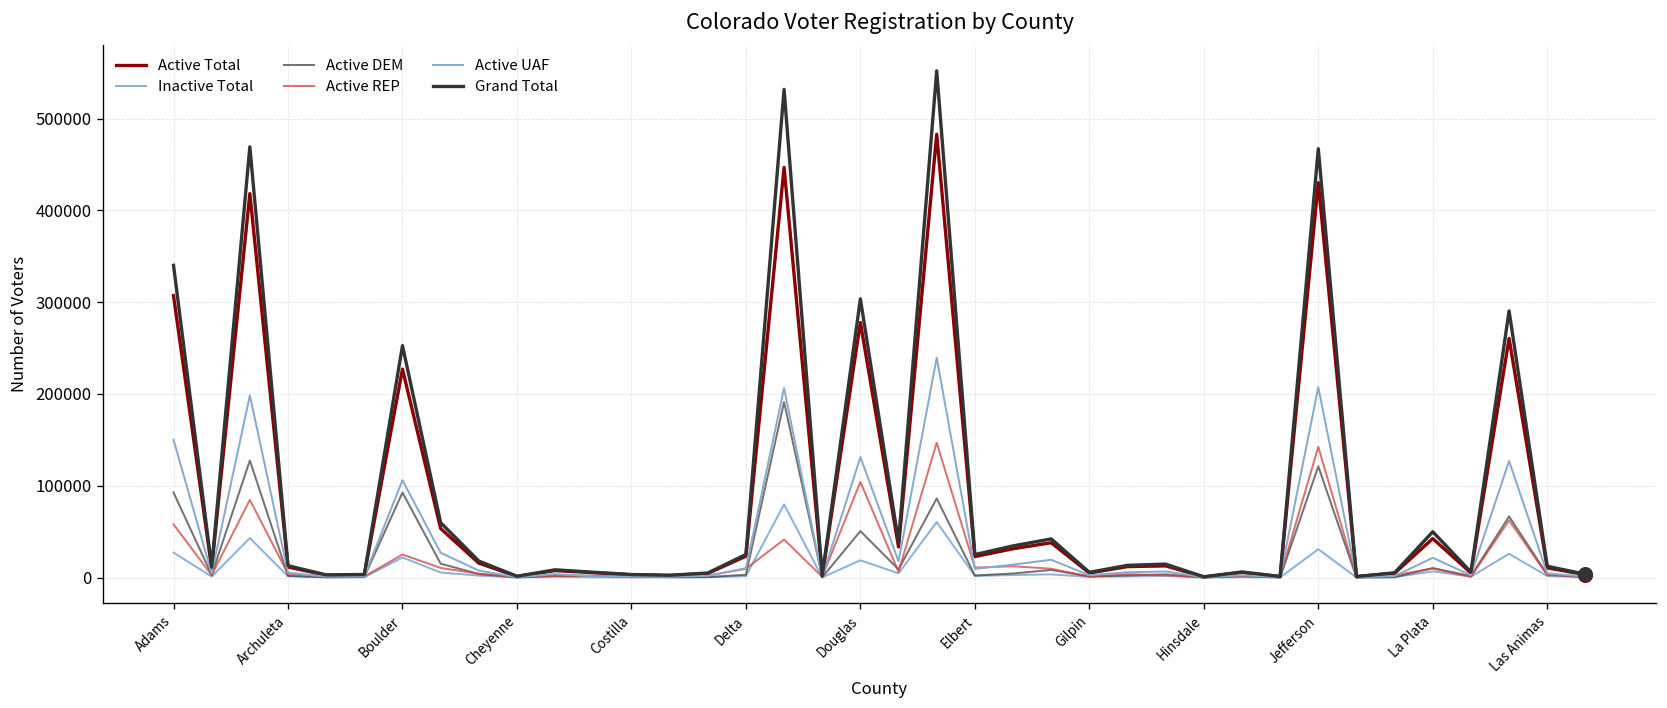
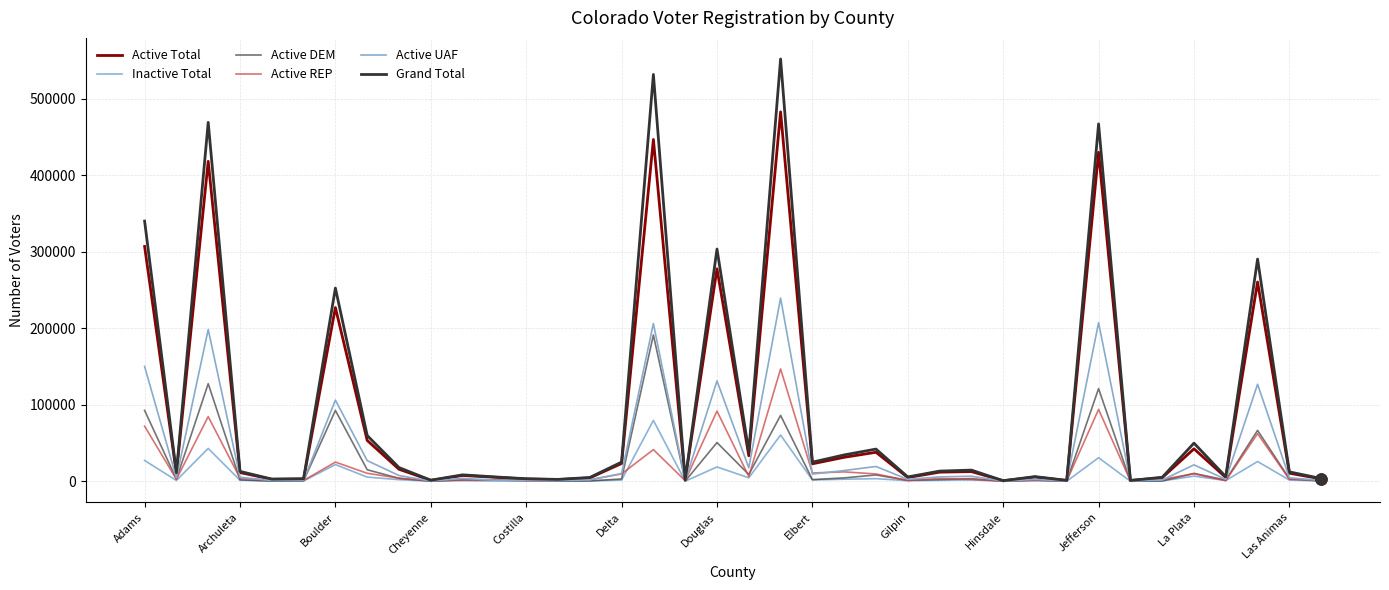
  {
    "Active REP": {
-     "Adams": 60000,
-     "Douglas": 100000,
-     "Jefferson": 140000
+     "Adams": 70000,
+     "Douglas": 90000,
+     "Jefferson": 90000
    }
  }
